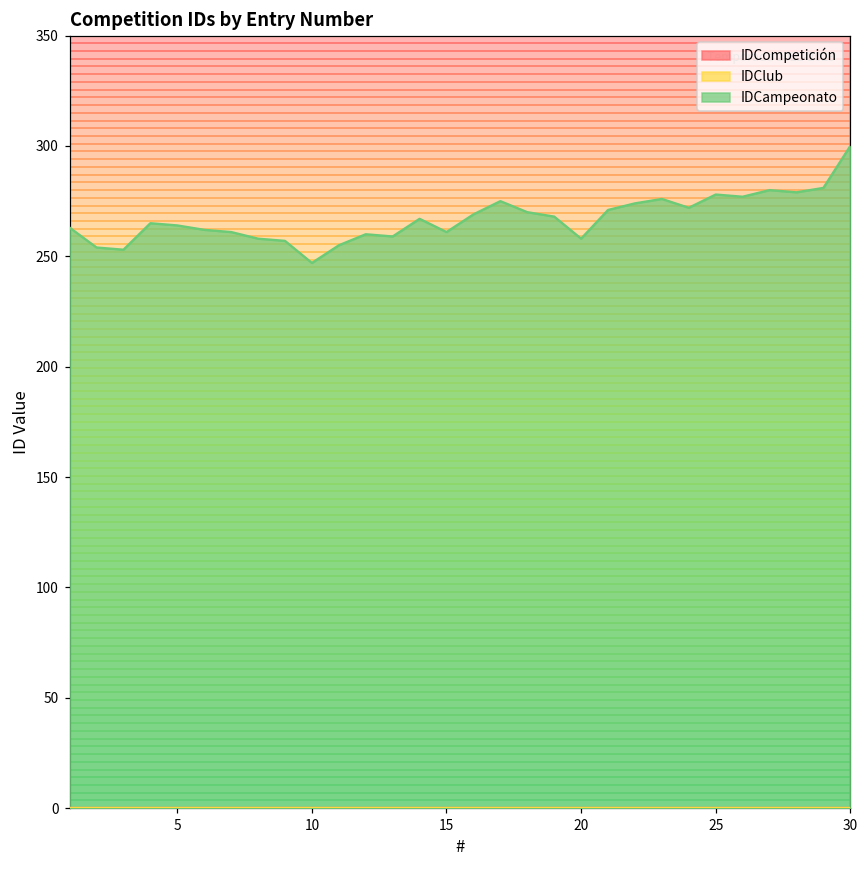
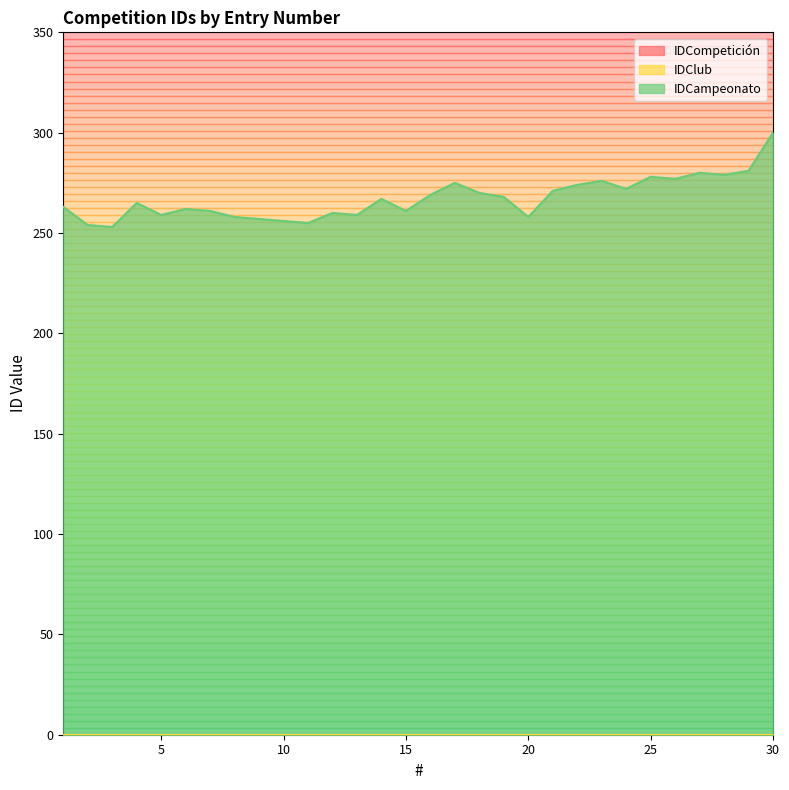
  {
    "IDClub": {
      "5": 0,
      "10": 0,
      "15": 0,
      "20": 0,
      "25": 0,
      "30": 0
    },
    "IDCampeonato": {
-     "5": 264,
-     "10": 247,
+     "5": 259,
+     "10": 256,
      "15": 261,
      "20": 258,
      "25": 278,
      "30": 300
    }
  }
